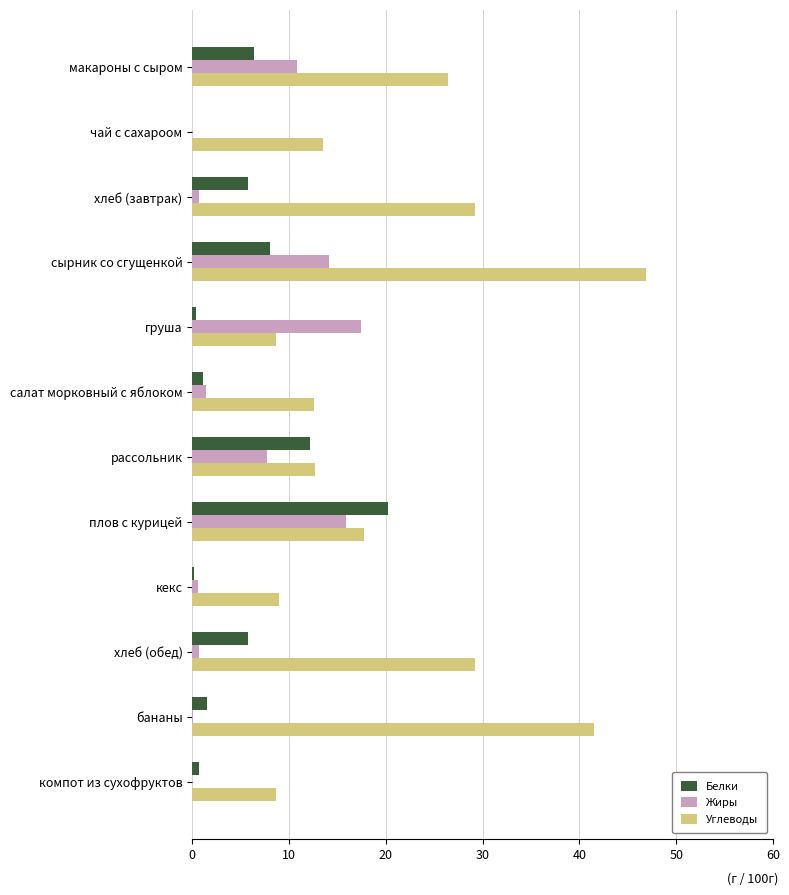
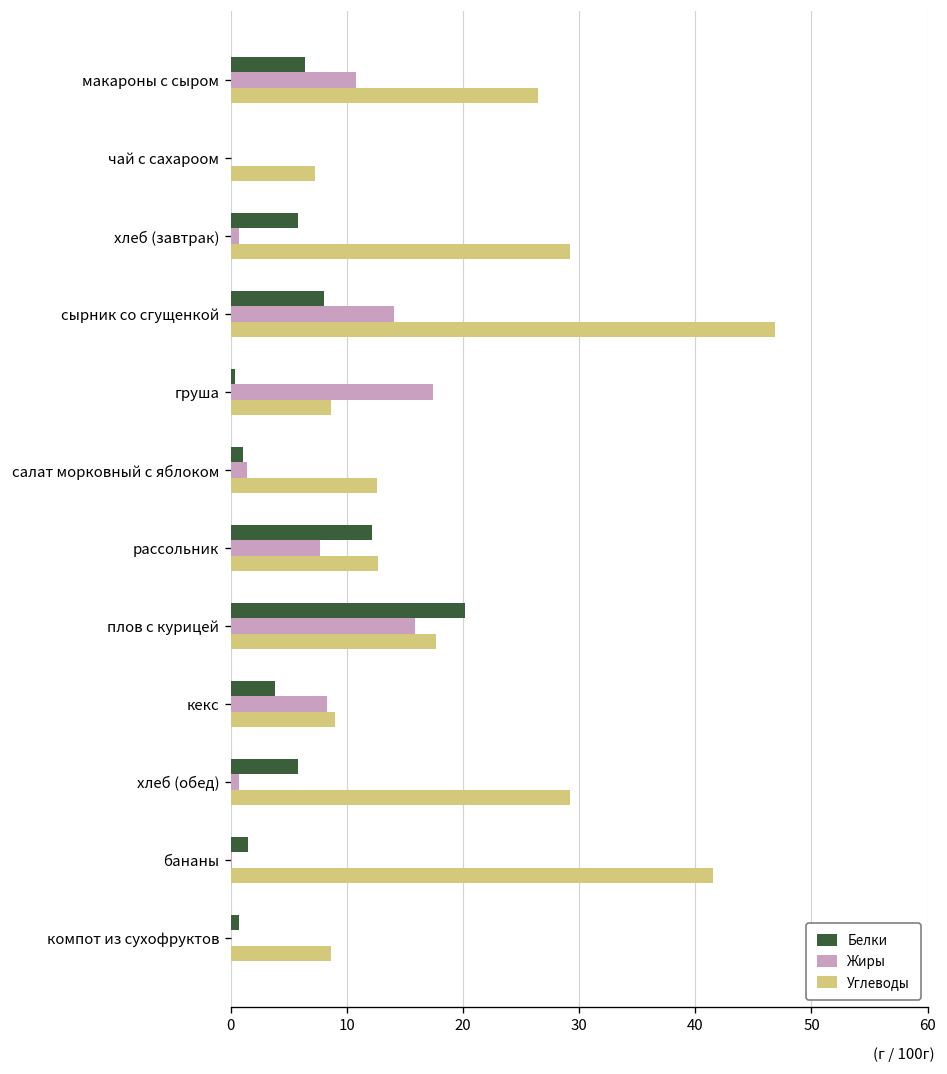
  {
    "Белки": {
      "макароны с сыром": 6,
      "чай с сахароом": 0,
      "хлеб (завтрак)": 6,
      "сырник со сгущенкой": 8,
      "груша": 0,
      "салат морковный с яблоком": 1,
      "рассольник": 12,
      "плов с курицей": 20,
-     "кекс": 0,
+     "кекс": 4,
      "хлеб (обед)": 6,
      "бананы": 2,
      "компот из сухофруктов": 1
    },
    "Жиры": {
      "макароны с сыром": 11,
      "чай с сахароом": 0,
      "хлеб (завтрак)": 1,
      "сырник со сгущенкой": 14,
      "груша": 17,
      "салат морковный с яблоком": 1,
      "рассольник": 8,
      "плов с курицей": 16,
-     "кекс": 1,
+     "кекс": 8,
      "хлеб (обед)": 1,
      "компот из сухофруктов": 0
    },
    "Углеводы": {
      "макароны с сыром": 26,
-     "чай с сахароом": 13,
+     "чай с сахароом": 7,
      "хлеб (завтрак)": 29,
      "сырник со сгущенкой": 47,
      "груша": 9,
      "салат морковный с яблоком": 13,
      "рассольник": 13,
      "плов с курицей": 18,
      "кекс": 9,
      "хлеб (обед)": 29,
      "бананы": 42,
      "компот из сухофруктов": 9
    }
  }
